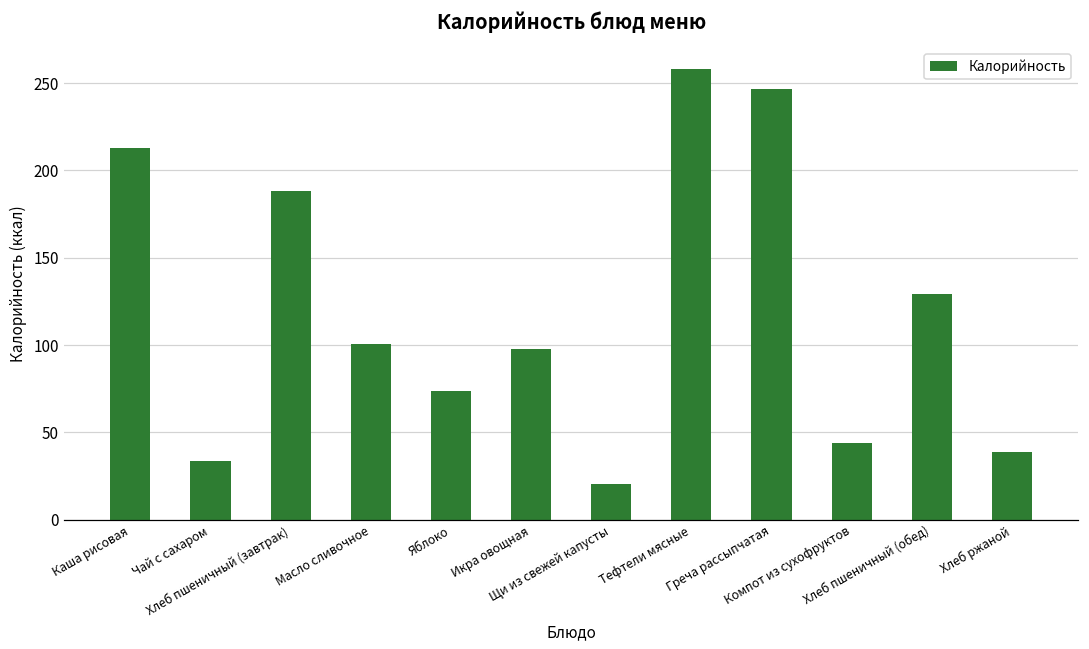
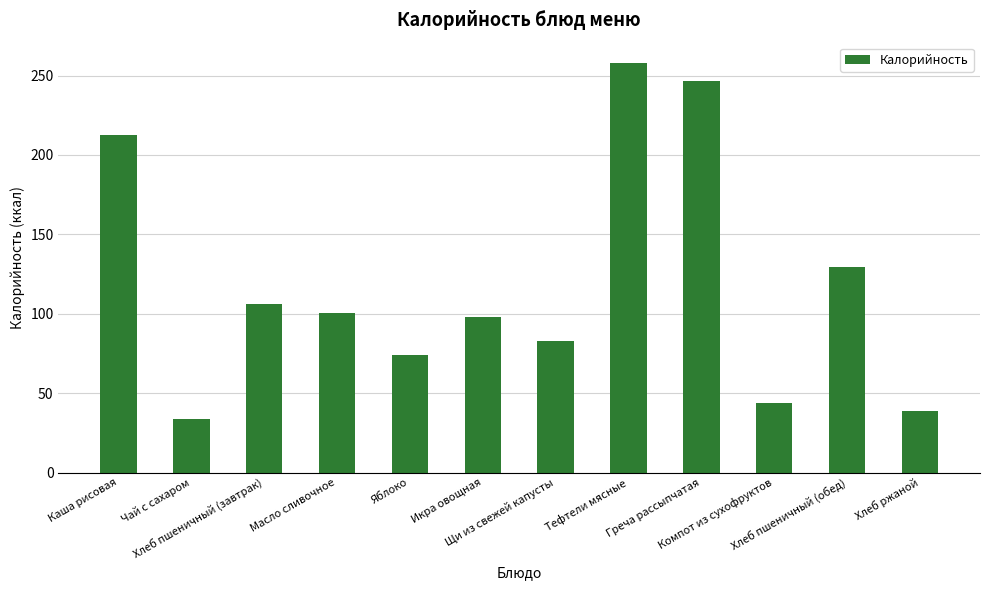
  {
    "Каша рисовая": 213,
    "Чай с сахаром": 33,
-   "Хлеб пшеничный (завтрак)": 188,
+   "Хлеб пшеничный (завтрак)": 106,
    "Масло сливочное": 101,
    "Яблоко": 74,
    "Икра овощная": 98,
-   "Щи из свежей капусты": 21,
+   "Щи из свежей капусты": 83,
    "Тефтели мясные": 258,
    "Греча рассыпчатая": 246,
    "Компот из сухофруктов": 44,
    "Хлеб пшеничный (обед)": 130,
    "Хлеб ржаной": 39
  }
